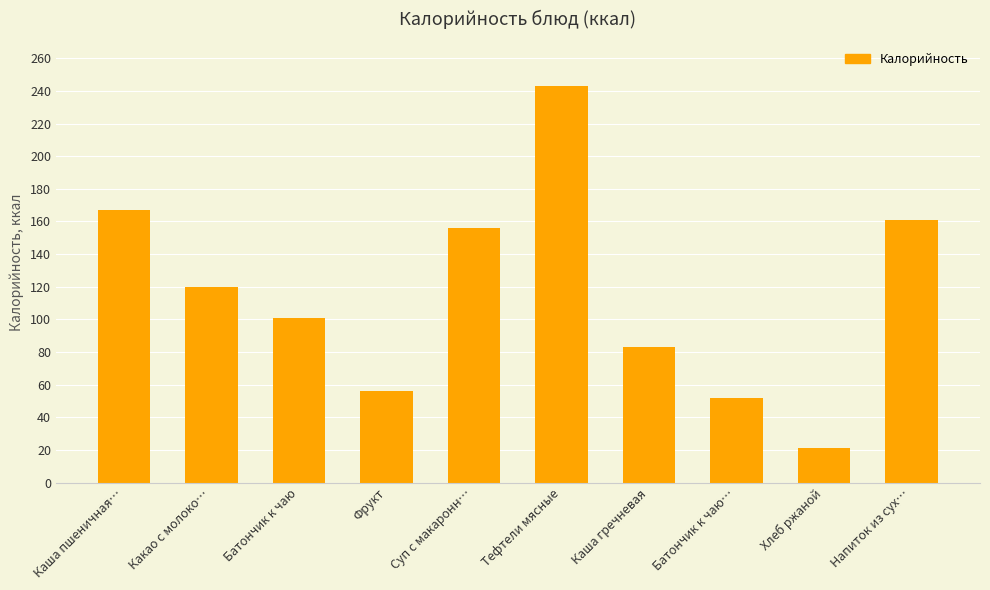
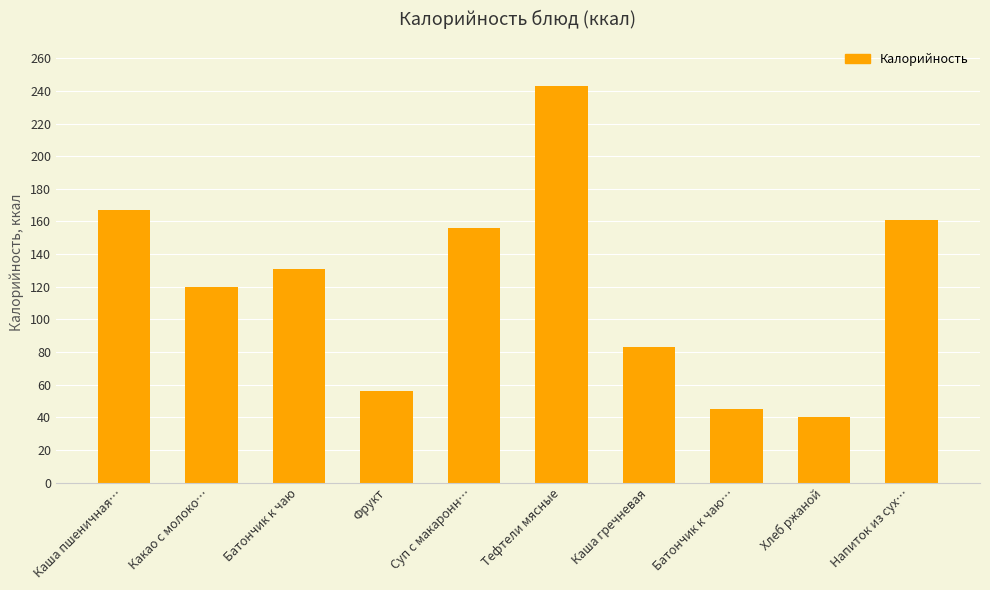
  {
    "Каша пшеничная…": 167,
    "Какао с молоко…": 120,
-   "Батончик к чаю": 101,
+   "Батончик к чаю": 131,
    "Фрукт": 56,
    "Суп с макаронн…": 156,
    "Тефтели мясные": 243,
    "Каша гречневая": 83,
-   "Батончик к чаю…": 52,
-   "Хлеб ржаной": 21,
+   "Батончик к чаю…": 45,
+   "Хлеб ржаной": 40,
    "Напиток из сух…": 161
  }
